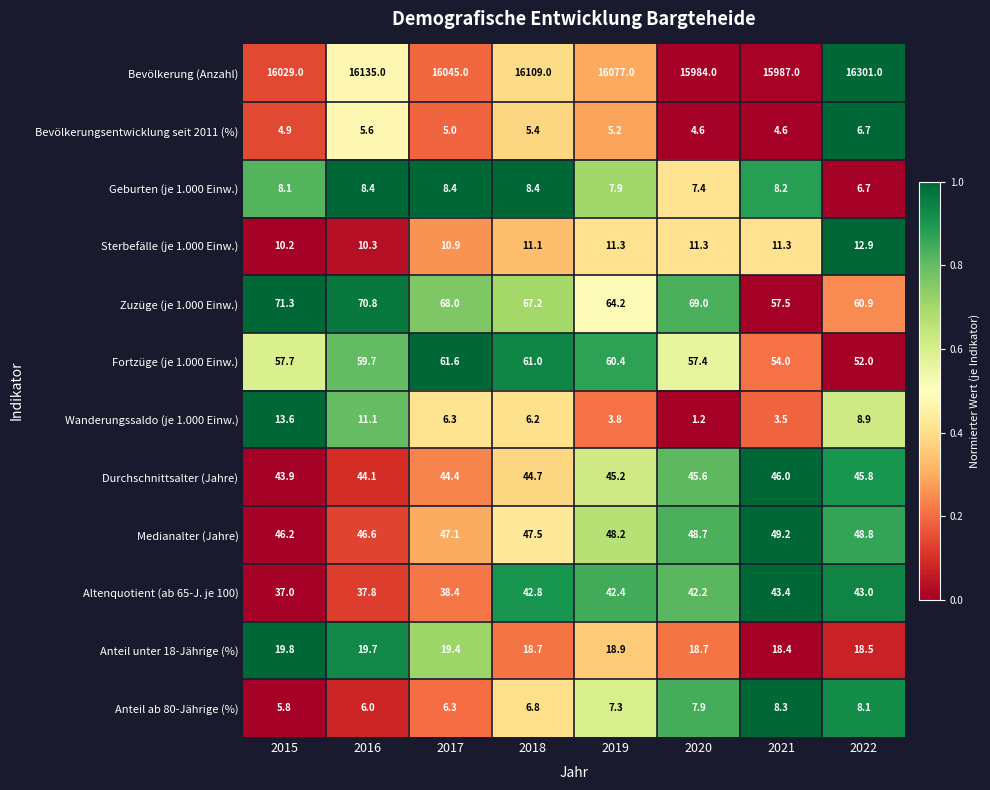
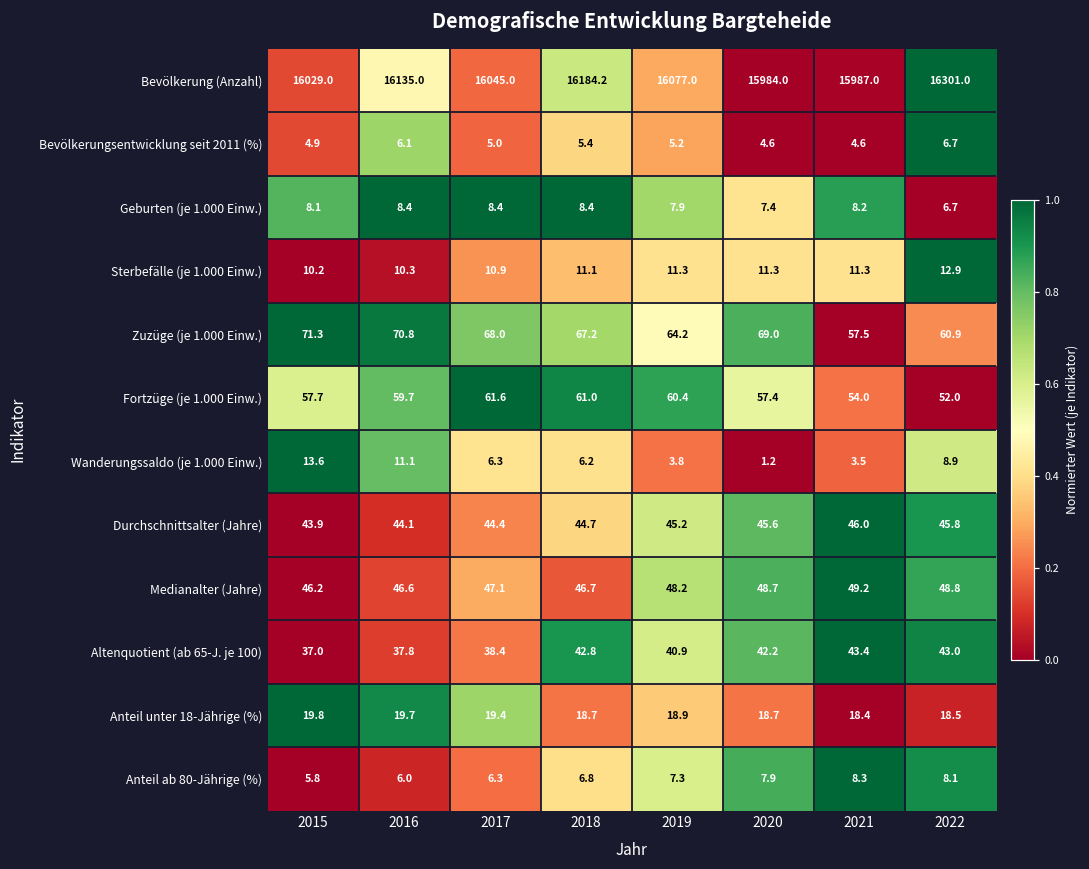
  {
    "Bevölkerung (Anzahl)": {
      "2015": 16029.0,
      "2016": 16135.0,
      "2017": 16045.0,
-     "2018": 16109.0,
+     "2018": 16184.2,
      "2019": 16077.0,
      "2020": 15984.0,
      "2021": 15987.0,
      "2022": 16301.0
    },
    "Bevölkerungsentwicklung seit 2011 (%)": {
      "2015": 4.9,
-     "2016": 5.6,
+     "2016": 6.1,
      "2017": 5.0,
      "2018": 5.4,
      "2019": 5.2,
      "2020": 4.6,
      "2021": 4.6,
      "2022": 6.7
    },
    "Geburten (je 1.000 Einw.)": {
      "2015": 8.1,
      "2016": 8.4,
      "2017": 8.4,
      "2018": 8.4,
      "2019": 7.9,
      "2020": 7.4,
      "2021": 8.2,
      "2022": 6.7
    },
    "Sterbefälle (je 1.000 Einw.)": {
      "2015": 10.2,
      "2016": 10.3,
      "2017": 10.9,
      "2018": 11.1,
      "2019": 11.3,
      "2020": 11.3,
      "2021": 11.3,
      "2022": 12.9
    },
    "Zuzüge (je 1.000 Einw.)": {
      "2015": 71.3,
      "2016": 70.8,
      "2017": 68.0,
      "2018": 67.2,
      "2019": 64.2,
      "2020": 69.0,
      "2021": 57.5,
      "2022": 60.9
    },
    "Fortzüge (je 1.000 Einw.)": {
      "2015": 57.7,
      "2016": 59.7,
      "2017": 61.6,
      "2018": 61.0,
      "2019": 60.4,
      "2020": 57.4,
      "2021": 54.0,
      "2022": 52.0
    },
    "Wanderungssaldo (je 1.000 Einw.)": {
      "2015": 13.6,
      "2016": 11.1,
      "2017": 6.3,
      "2018": 6.2,
      "2019": 3.8,
      "2020": 1.2,
      "2021": 3.5,
      "2022": 8.9
    },
    "Durchschnittsalter (Jahre)": {
      "2015": 43.9,
      "2016": 44.1,
      "2017": 44.4,
      "2018": 44.7,
      "2019": 45.2,
      "2020": 45.6,
      "2021": 46.0,
      "2022": 45.8
    },
    "Medianalter (Jahre)": {
      "2015": 46.2,
      "2016": 46.6,
      "2017": 47.1,
-     "2018": 47.5,
+     "2018": 46.7,
      "2019": 48.2,
      "2020": 48.7,
      "2021": 49.2,
      "2022": 48.8
    },
    "Altenquotient (ab 65-J. je 100)": {
      "2015": 37.0,
      "2016": 37.8,
      "2017": 38.4,
      "2018": 42.8,
-     "2019": 42.4,
+     "2019": 40.9,
      "2020": 42.2,
      "2021": 43.4,
      "2022": 43.0
    },
    "Anteil unter 18-Jährige (%)": {
      "2015": 19.8,
      "2016": 19.7,
      "2017": 19.4,
      "2018": 18.7,
      "2019": 18.9,
      "2020": 18.7,
      "2021": 18.4,
      "2022": 18.5
    },
    "Anteil ab 80-Jährige (%)": {
      "2015": 5.8,
      "2016": 6.0,
      "2017": 6.3,
      "2018": 6.8,
      "2019": 7.3,
      "2020": 7.9,
      "2021": 8.3,
      "2022": 8.1
    }
  }
